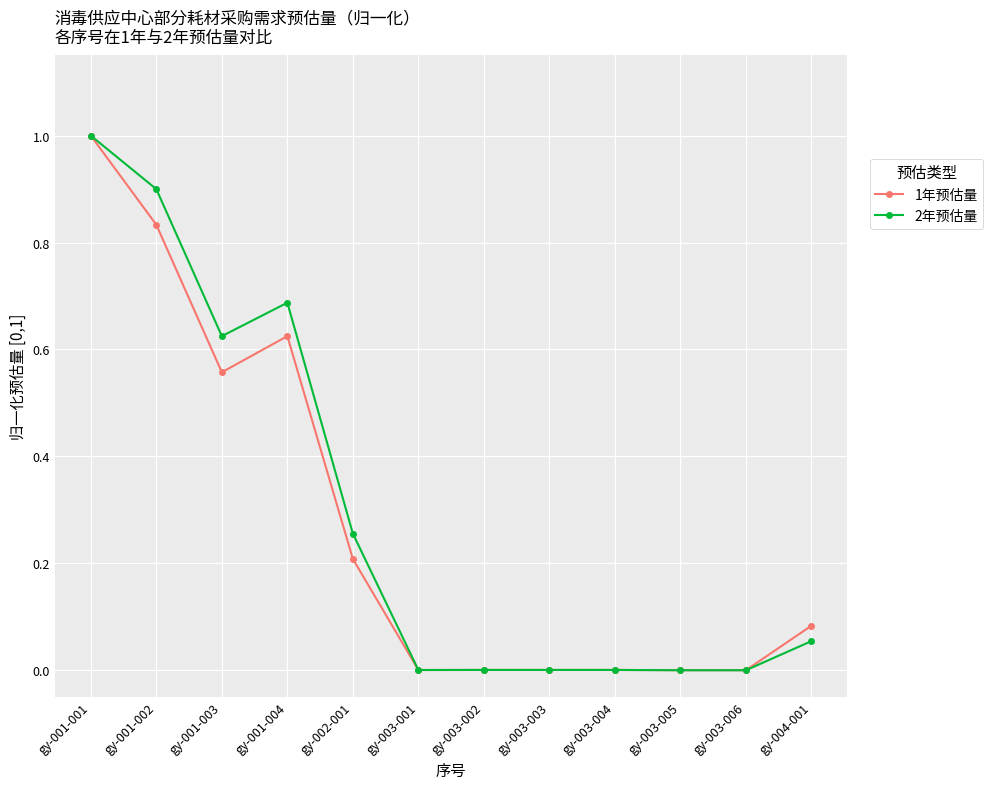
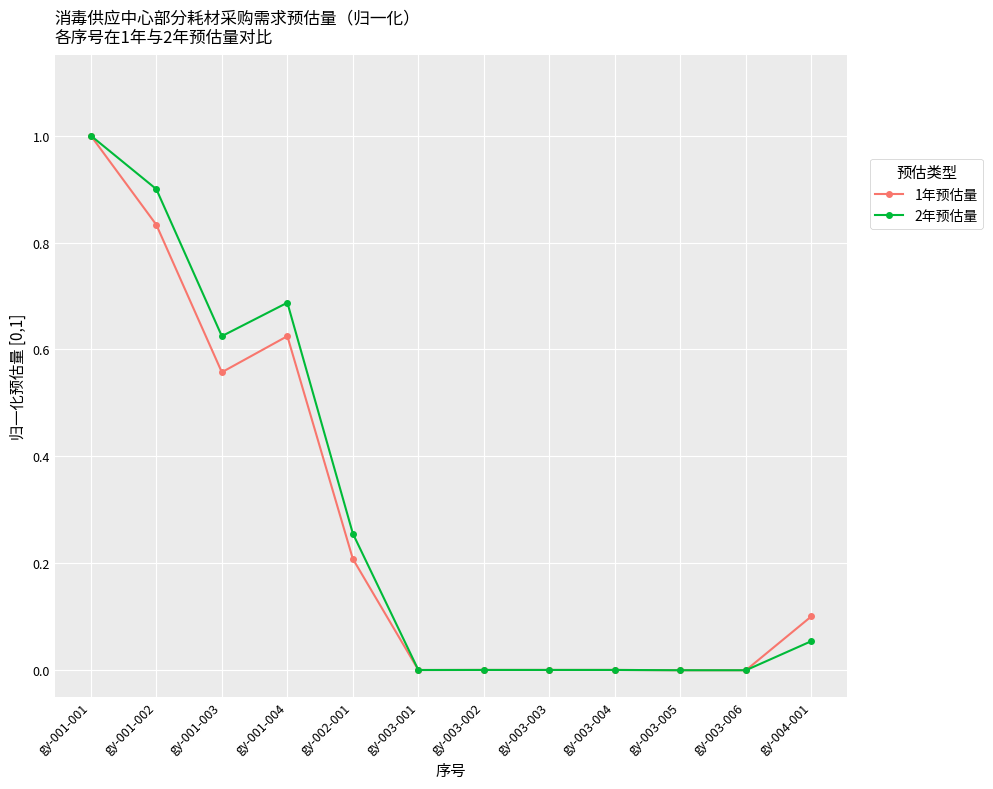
  {
    "1年预估量": {
      "gy-001-002": 0.83,
      "gy-001-003": 0.56,
      "gy-001-004": 0.62,
      "gy-002-001": 0.21,
-     "gy-004-001": 0.08
+     "gy-004-001": 0.10
    },
    "2年预估量": {
      "gy-001-002": 0.90,
      "gy-001-003": 0.62,
      "gy-001-004": 0.69,
      "gy-002-001": 0.26,
      "gy-004-001": 0.05
    }
  }
